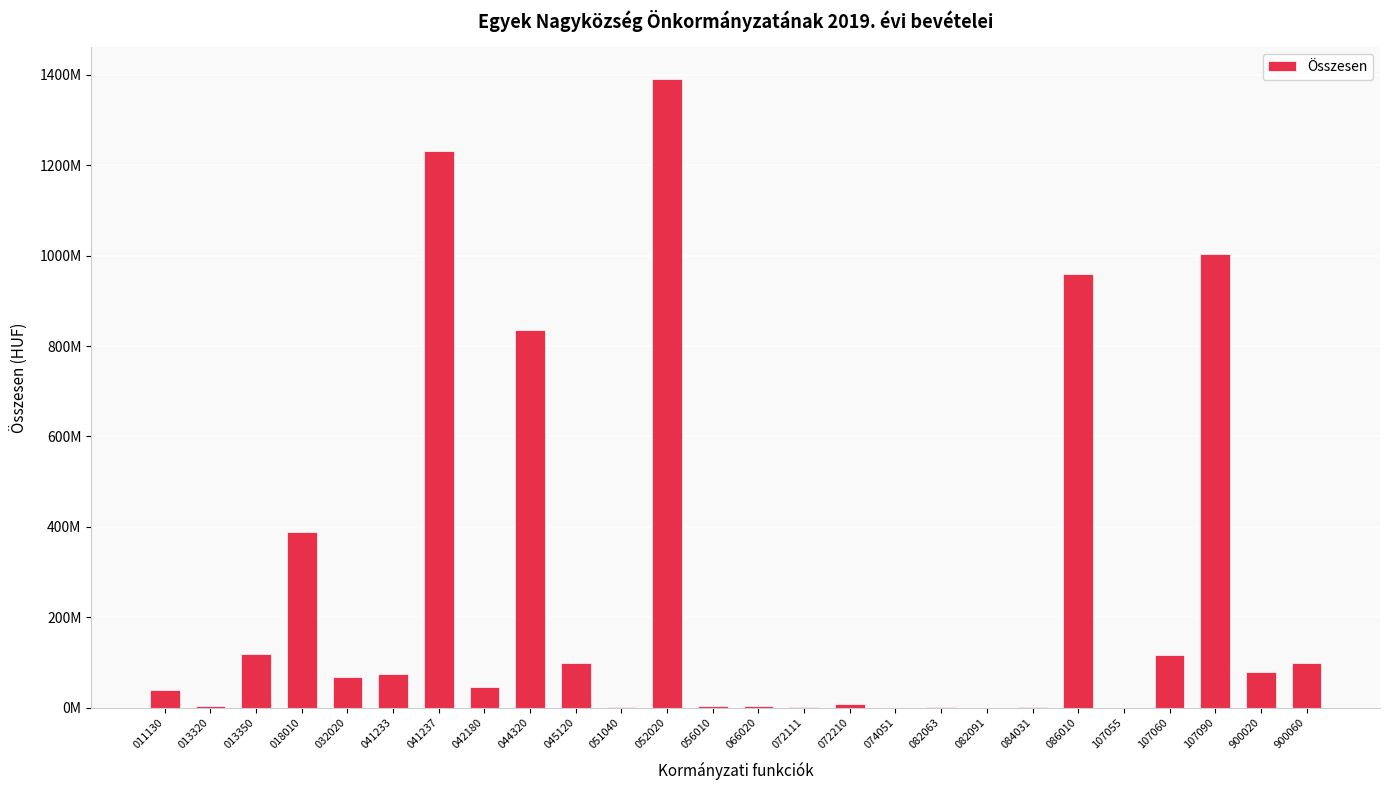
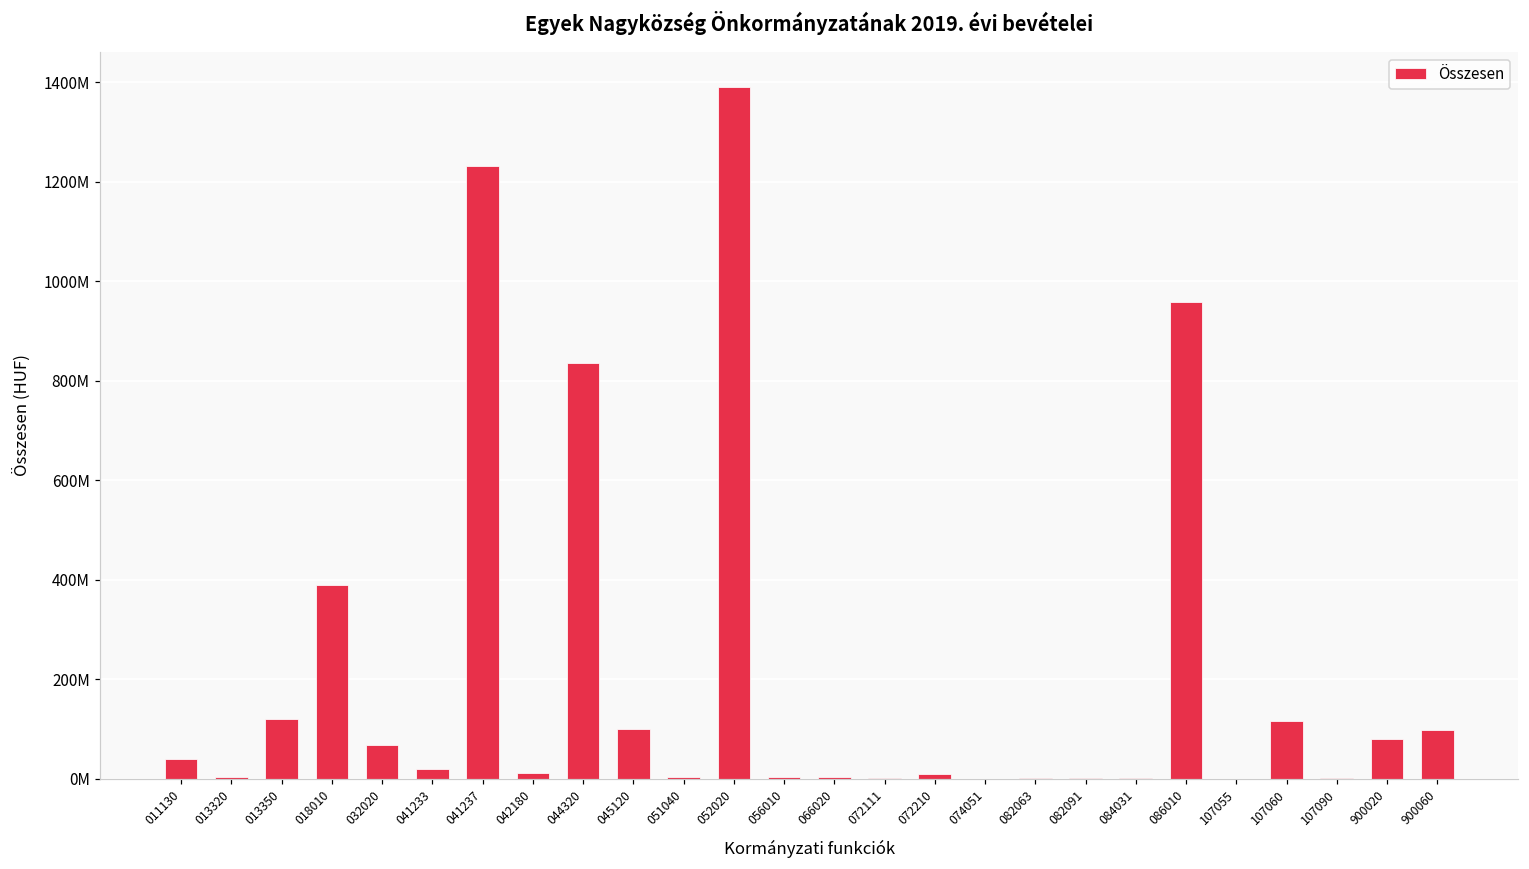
  {
    "011130": 40000000,
    "013350": 120000000,
    "018010": 390000000,
    "032020": 70000000,
-   "041233": 70000000,
+   "041233": 20000000,
    "041237": 1230000000,
-   "042180": 50000000,
+   "042180": 10000000,
    "044320": 840000000,
    "045120": 100000000,
    "052020": 1390000000,
    "072210": 10000000,
    "086010": 960000000,
    "107060": 120000000,
-   "107090": 1000000000,
+   "107090": 0,
    "900020": 80000000,
    "900060": 100000000
  }
